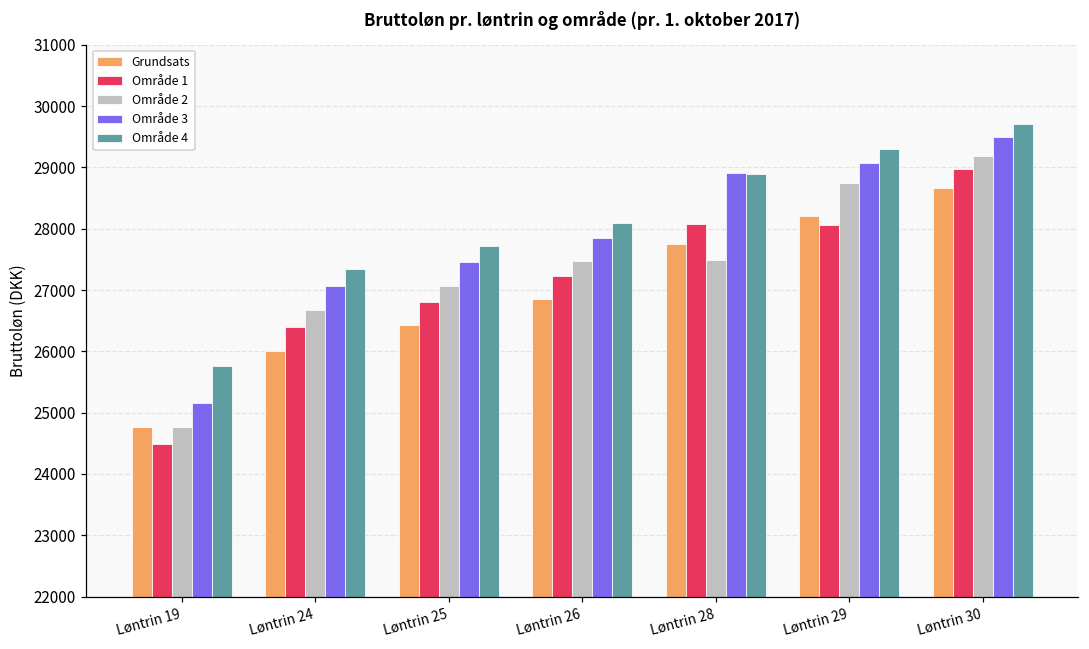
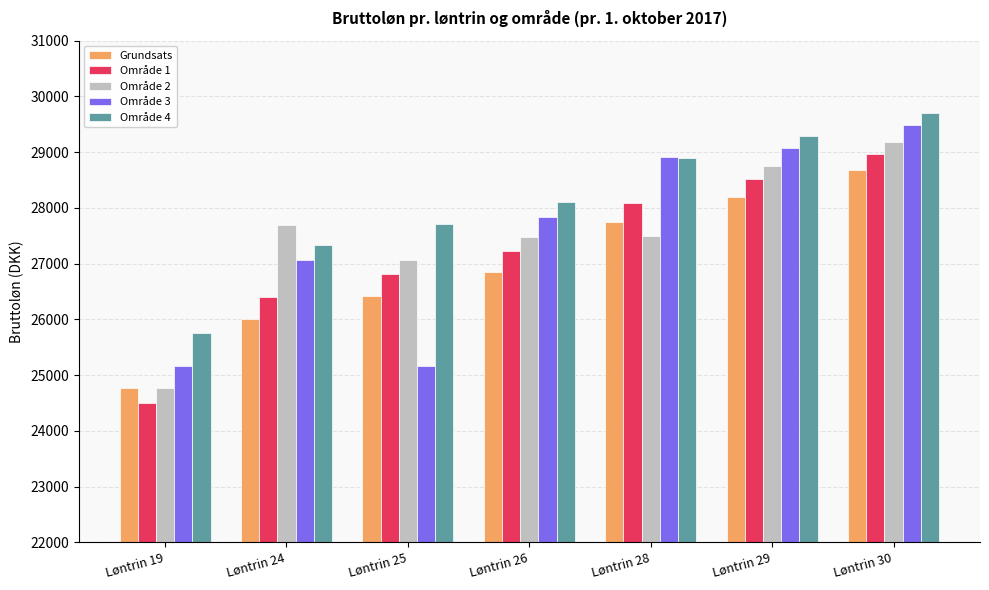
  {
    "Grundsats": {
      "Løntrin 19": 24800,
      "Løntrin 24": 26000,
      "Løntrin 25": 26400,
      "Løntrin 26": 26900,
      "Løntrin 28": 27700,
      "Løntrin 29": 28200,
      "Løntrin 30": 28700
    },
    "Område 1": {
      "Løntrin 19": 24500,
      "Løntrin 24": 26400,
      "Løntrin 25": 26800,
      "Løntrin 26": 27200,
      "Løntrin 28": 28100,
-     "Løntrin 29": 28100,
+     "Løntrin 29": 28500,
      "Løntrin 30": 29000
    },
    "Område 2": {
      "Løntrin 19": 24800,
-     "Løntrin 24": 26700,
+     "Løntrin 24": 27700,
      "Løntrin 25": 27100,
      "Løntrin 26": 27500,
      "Løntrin 28": 27500,
      "Løntrin 29": 28700,
      "Løntrin 30": 29200
    },
    "Område 3": {
      "Løntrin 19": 25200,
      "Løntrin 24": 27100,
-     "Løntrin 25": 27500,
+     "Løntrin 25": 25200,
      "Løntrin 26": 27800,
      "Løntrin 28": 28900,
      "Løntrin 29": 29100,
      "Løntrin 30": 29500
    },
    "Område 4": {
      "Løntrin 19": 25800,
      "Løntrin 24": 27300,
      "Løntrin 25": 27700,
      "Løntrin 26": 28100,
      "Løntrin 28": 28900,
      "Løntrin 29": 29300,
      "Løntrin 30": 29700
    }
  }
